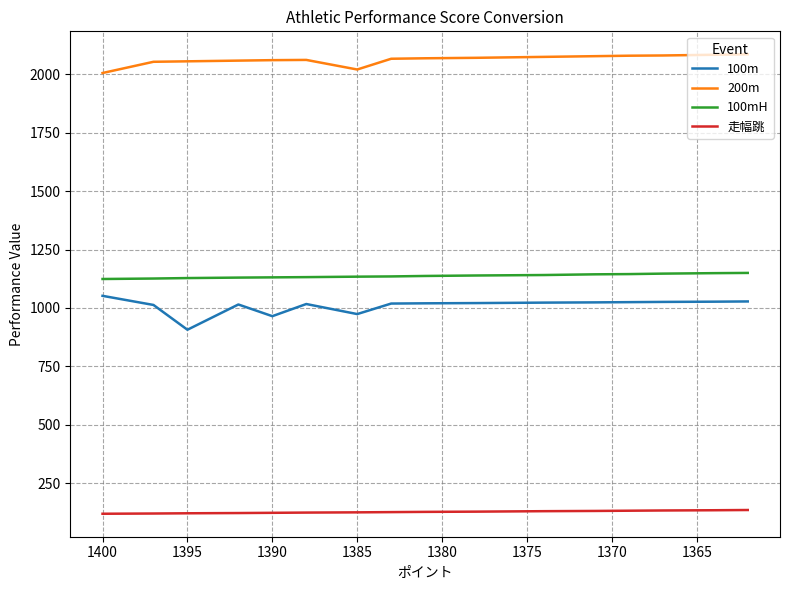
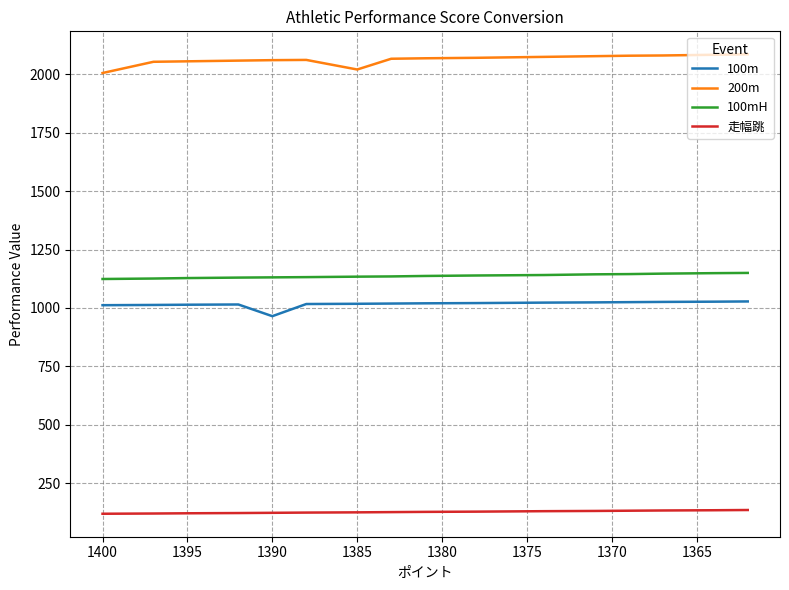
  {
    "100m": {
-     "1400": 1050,
-     "1395": 910,
+     "1400": 1010,
+     "1395": 1010,
      "1390": 970,
-     "1385": 970
+     "1385": 1020
    },
    "200m": {
      "1400": 2010,
      "1395": 2060,
      "1390": 2060,
      "1385": 2020
    },
    "100mH": {
      "1400": 1120,
      "1395": 1130,
      "1390": 1130,
      "1385": 1130
    },
    "走幅跳": {
      "1400": 120,
      "1395": 120,
      "1390": 120,
      "1385": 130
    }
  }
